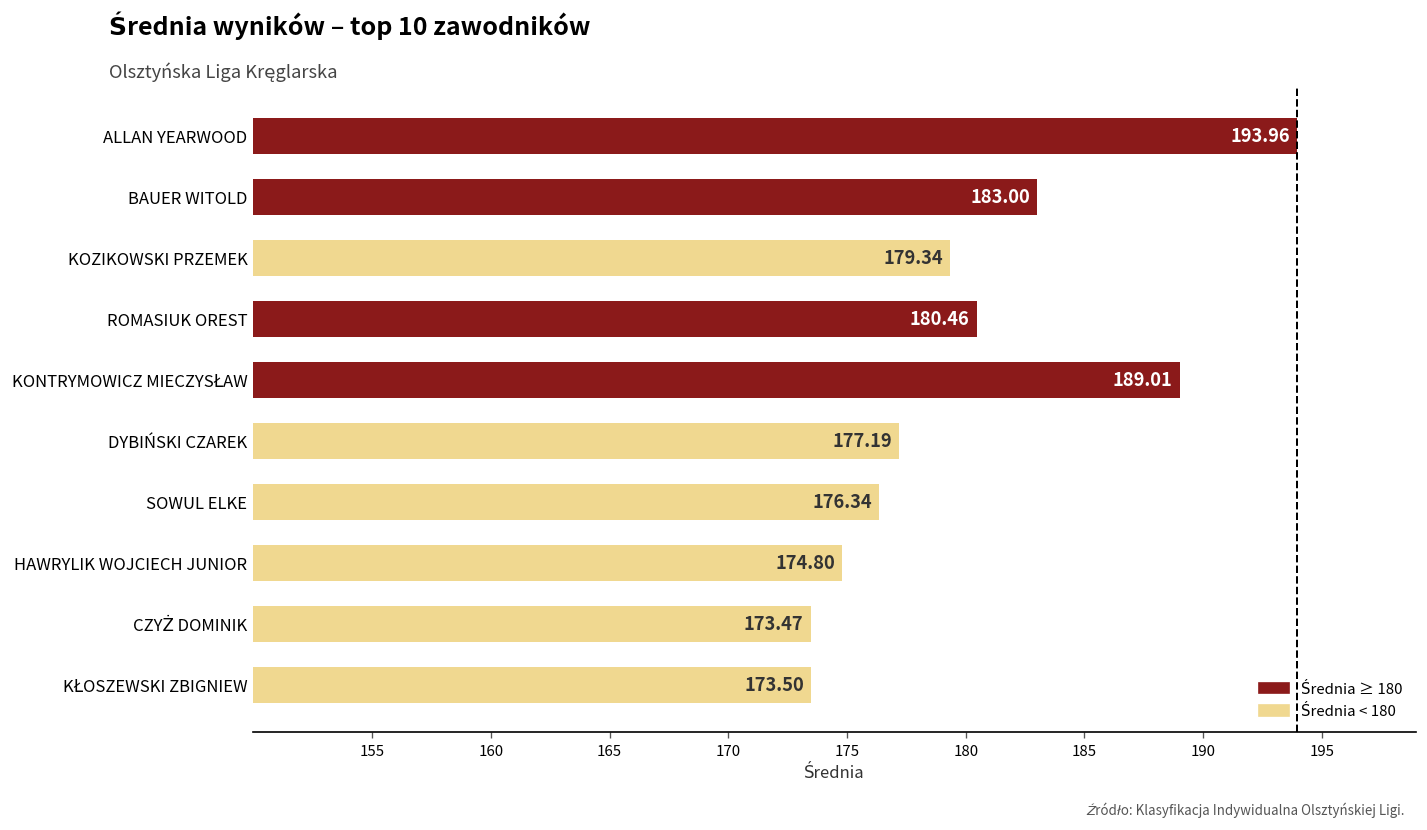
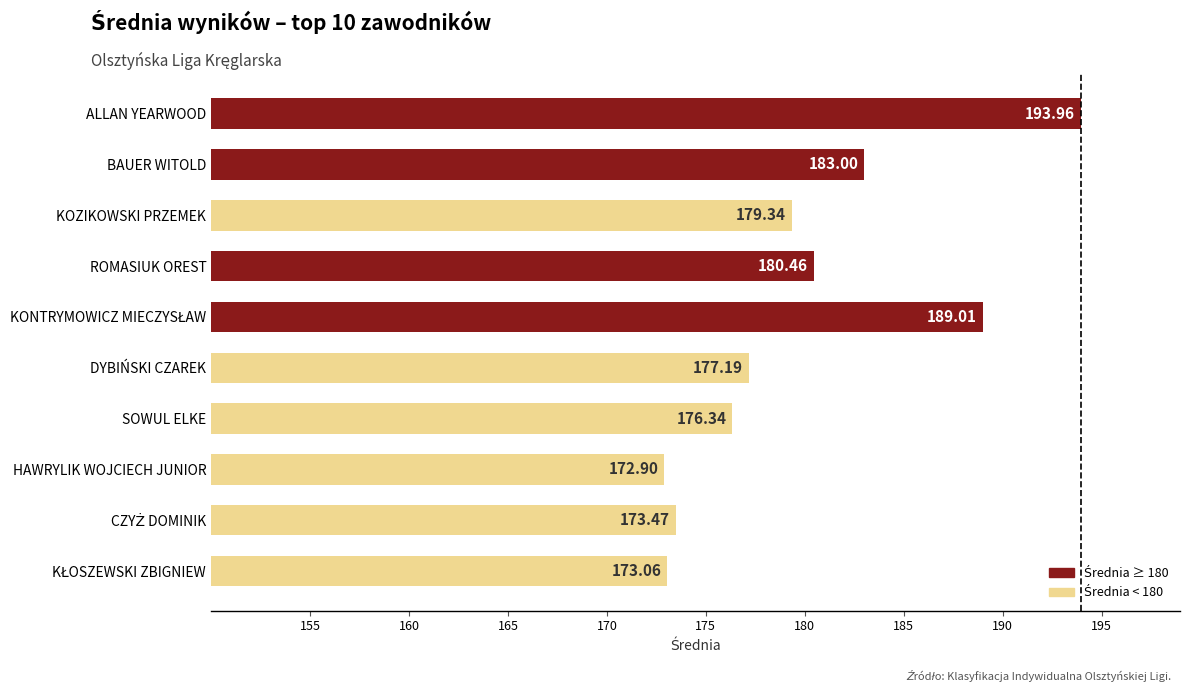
  {
    "ALLAN YEARWOOD": 193.96,
    "BAUER WITOLD": 183.00,
    "KOZIKOWSKI PRZEMEK": 179.34,
    "ROMASIUK OREST": 180.46,
    "KONTRYMOWICZ MIECZYSŁAW": 189.01,
    "DYBIŃSKI CZAREK": 177.19,
    "SOWUL ELKE": 176.34,
-   "HAWRYLIK WOJCIECH JUNIOR": 174.80,
+   "HAWRYLIK WOJCIECH JUNIOR": 172.90,
    "CZYŻ DOMINIK": 173.47,
-   "KŁOSZEWSKI ZBIGNIEW": 173.50
+   "KŁOSZEWSKI ZBIGNIEW": 173.06
  }
